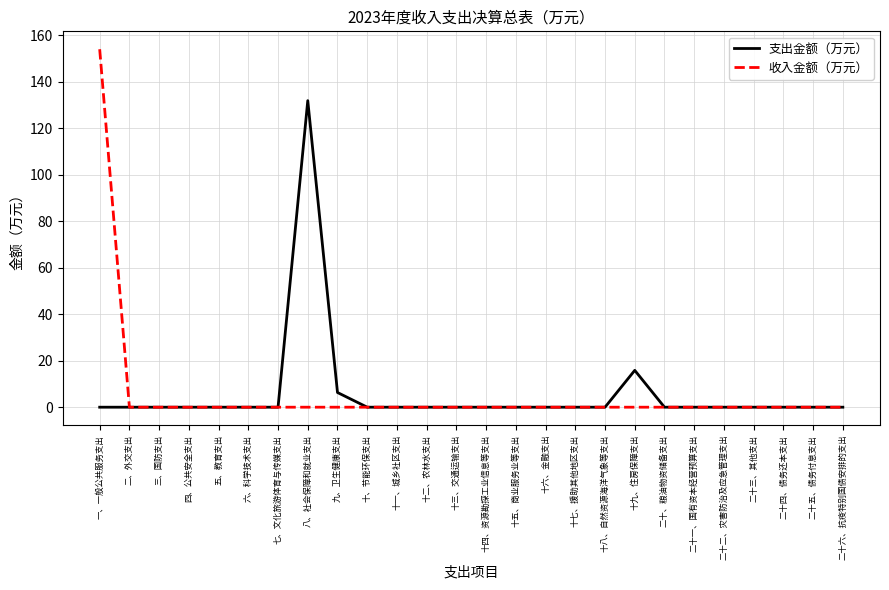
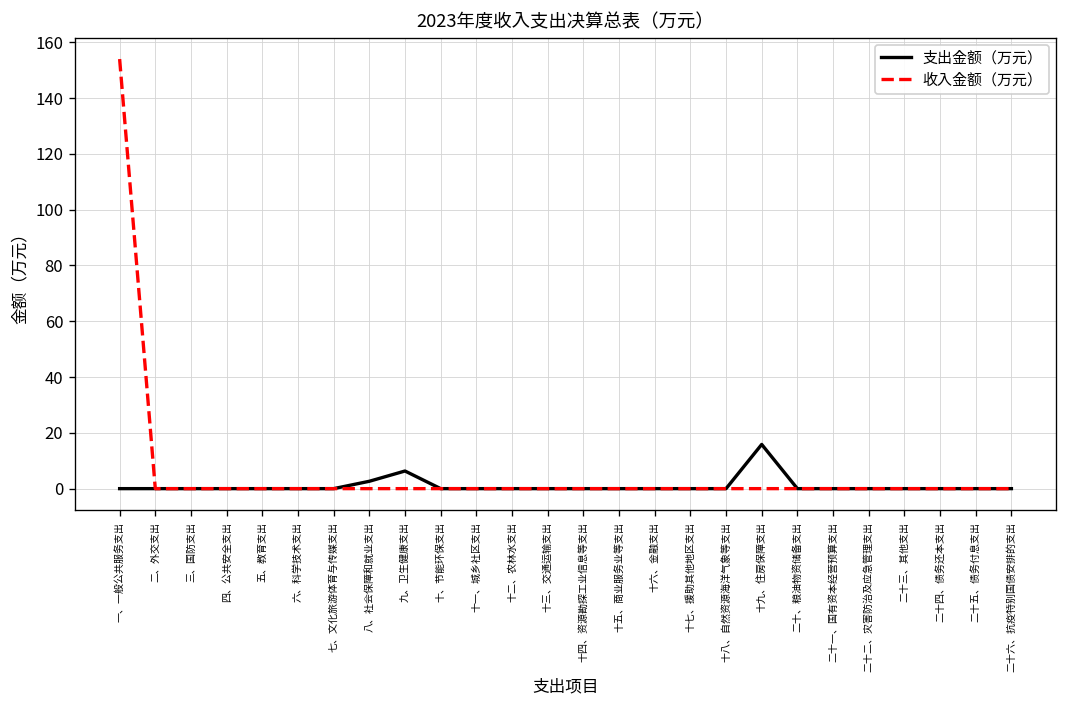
  {
    "支出金额（万元）": {
      "一、一般公共服务支出": 0,
-     "八、社会保障和就业支出": 132,
+     "八、社会保障和就业支出": 3,
      "九、卫生健康支出": 6,
      "十九、住房保障支出": 16
    },
    "收入金额（万元）": {
      "一、一般公共服务支出": 154,
      "八、社会保障和就业支出": 0,
      "九、卫生健康支出": 0,
      "十九、住房保障支出": 0
    }
  }
